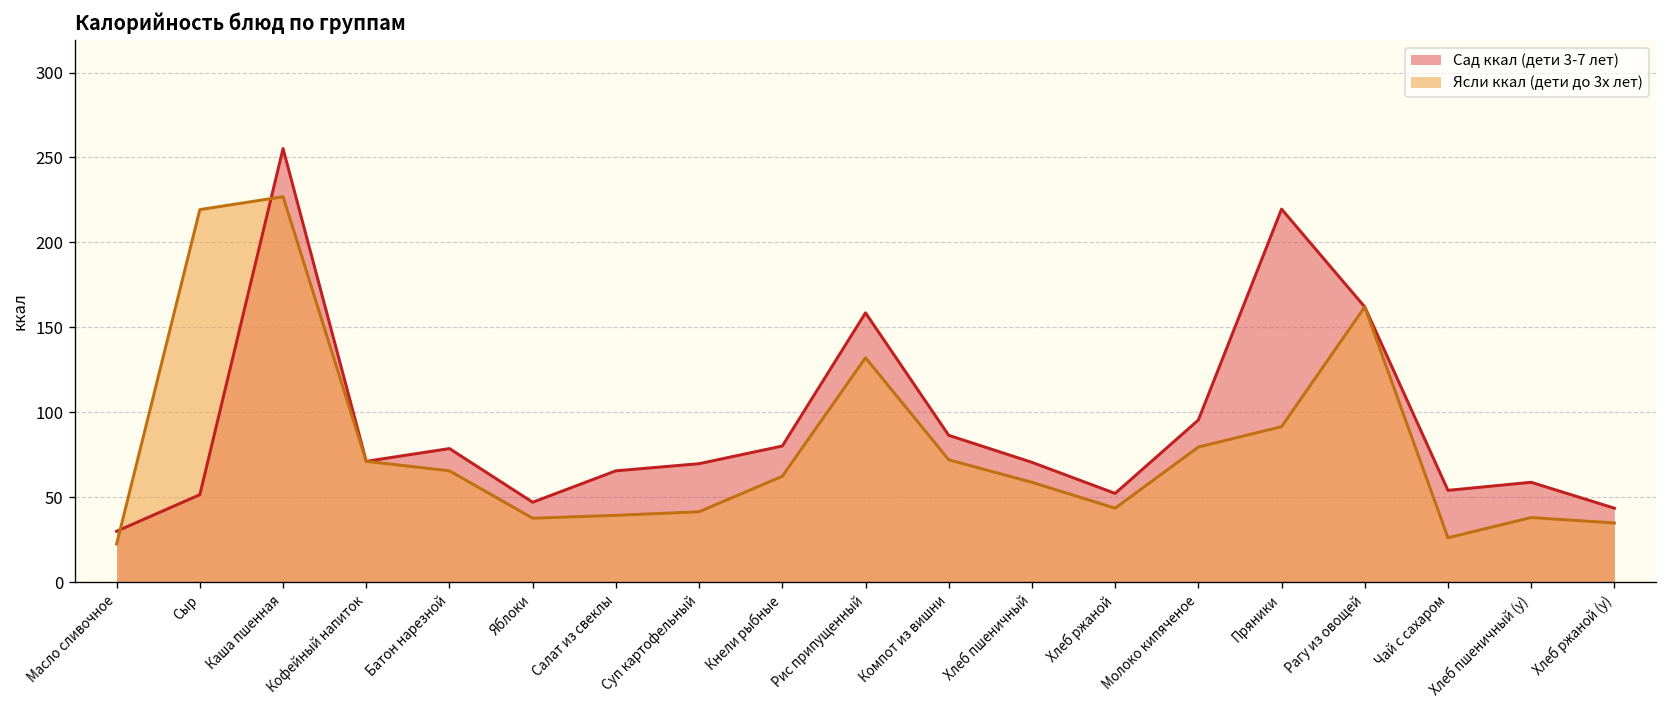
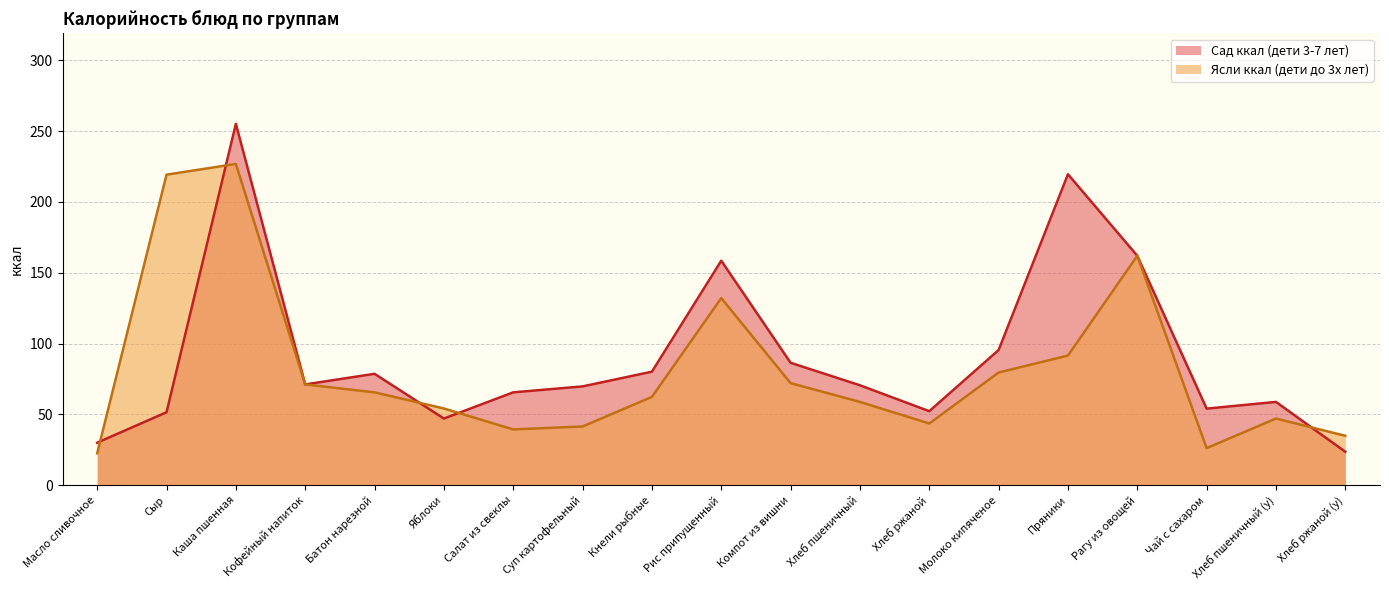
  {
    "Сад ккал (дети 3-7 лет)": {
      "Масло сливочное": 30,
      "Сыр": 51,
      "Каша пшенная": 255,
      "Батон нарезной": 79,
      "Яблоки": 47,
      "Салат из свеклы": 66,
      "Суп картофельный": 70,
      "Кнели рыбные": 80,
      "Рис припущенный": 159,
      "Компот из вишни": 86,
      "Хлеб пшеничный": 71,
      "Хлеб ржаной": 52,
      "Молоко кипяченое": 95,
      "Пряники": 220,
      "Чай с сахаром": 54,
      "Хлеб пшеничный (у)": 59,
-     "Хлеб ржаной (у)": 44
+     "Хлеб ржаной (у)": 24
    },
    "Ясли ккал (дети до 3х лет)": {
      "Масло сливочное": 22,
      "Сыр": 219,
      "Каша пшенная": 227,
      "Батон нарезной": 66,
-     "Яблоки": 38,
+     "Яблоки": 54,
      "Салат из свеклы": 39,
      "Суп картофельный": 41,
      "Кнели рыбные": 62,
      "Рис припущенный": 132,
      "Компот из вишни": 72,
      "Хлеб пшеничный": 59,
      "Хлеб ржаной": 44,
      "Молоко кипяченое": 80,
      "Пряники": 92,
      "Чай с сахаром": 26,
-     "Хлеб пшеничный (у)": 38,
+     "Хлеб пшеничный (у)": 47,
      "Хлеб ржаной (у)": 35
    }
  }
